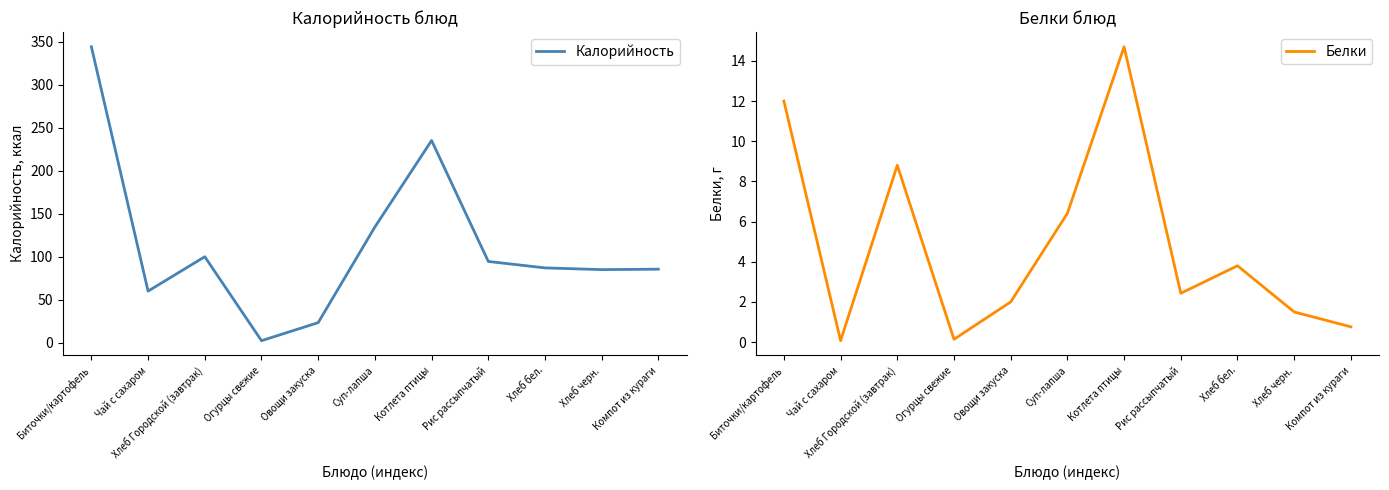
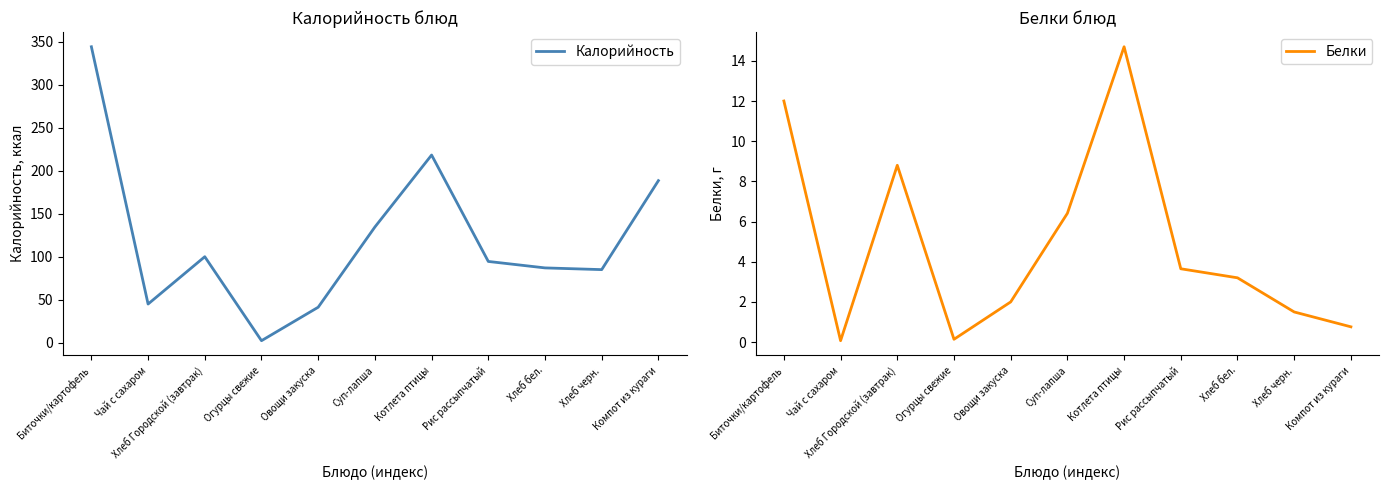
  {
    "Калорийность блюд": {
      "Биточки/картофель": 340,
-     "Чай с сахаром": 60,
+     "Чай с сахаром": 50,
      "Хлеб Городской (завтрак)": 100,
      "Огурцы свежие": 0,
-     "Овощи закуска": 20,
+     "Овощи закуска": 40,
      "Суп-лапша": 130,
-     "Котлета птицы": 240,
+     "Котлета птицы": 220,
      "Рис рассыпчатый": 90,
      "Хлеб бел.": 90,
      "Хлеб черн.": 90,
-     "Компот из кураги": 90
+     "Компот из кураги": 190
    },
    "Белки блюд": {
      "Биточки/картофель": 12.0,
      "Чай с сахаром": 0.1,
      "Хлеб Городской (завтрак)": 8.8,
      "Огурцы свежие": 0.1,
      "Овощи закуска": 2.0,
      "Суп-лапша": 6.4,
      "Котлета птицы": 14.7,
-     "Рис рассыпчатый": 2.4,
-     "Хлеб бел.": 3.8,
+     "Рис рассыпчатый": 3.7,
+     "Хлеб бел.": 3.2,
      "Хлеб черн.": 1.5,
      "Компот из кураги": 0.8
    }
  }
